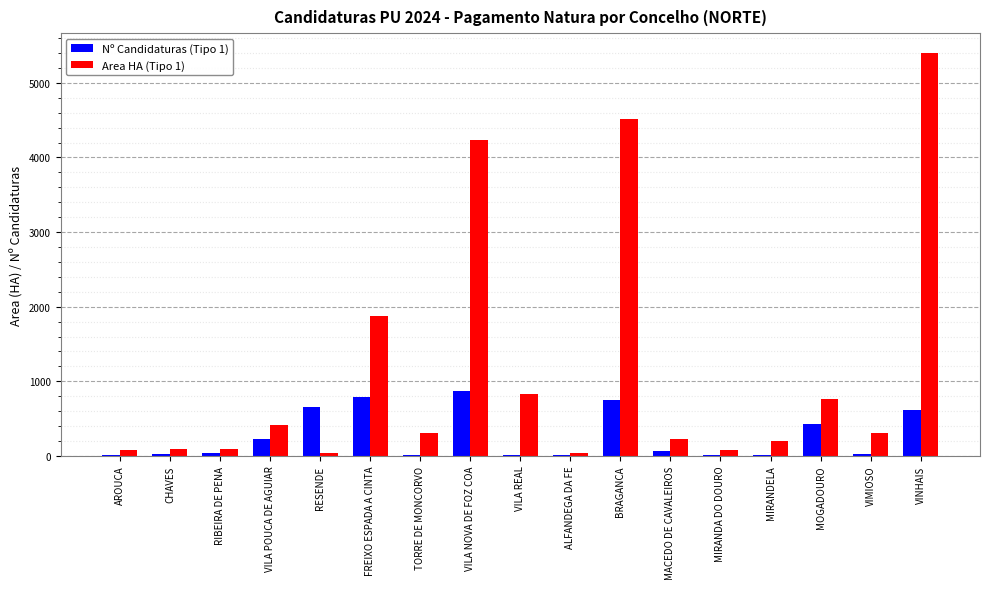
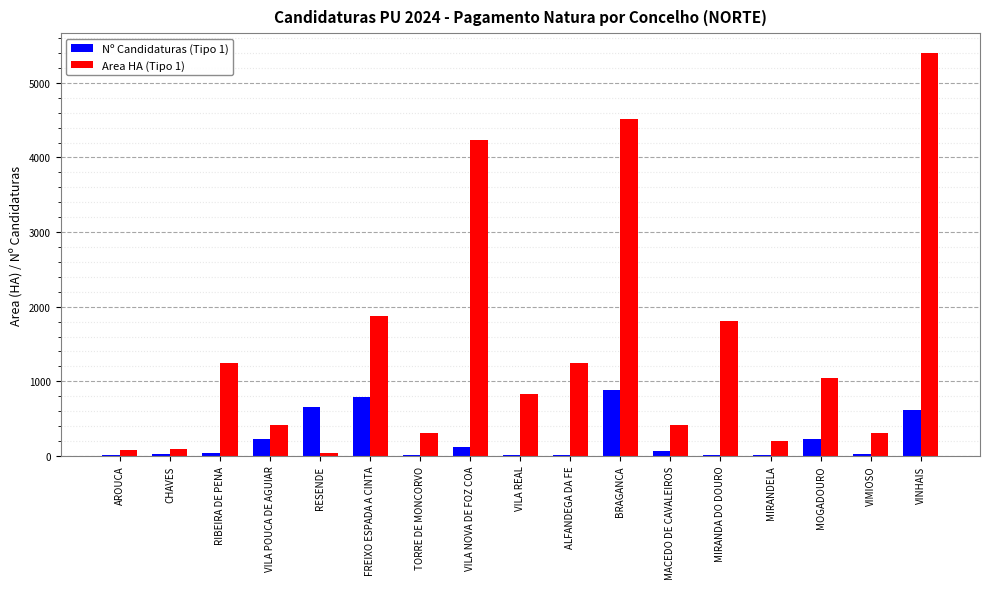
  {
    "Nº Candidaturas (Tipo 1)": {
      "RIBEIRA DE PENA": 0,
      "VILA POUCA DE AGUIAR": 200,
      "RESENDE": 700,
      "FREIXO ESPADA A CINTA": 800,
-     "VILA NOVA DE FOZ COA": 900,
-     "BRAGANCA": 700,
+     "VILA NOVA DE FOZ COA": 100,
+     "BRAGANCA": 900,
      "MACEDO DE CAVALEIROS": 100,
-     "MOGADOURO": 400,
+     "MOGADOURO": 200,
      "VINHAIS": 600
    },
    "Area HA (Tipo 1)": {
      "AROUCA": 100,
      "CHAVES": 100,
-     "RIBEIRA DE PENA": 100,
+     "RIBEIRA DE PENA": 1300,
      "VILA POUCA DE AGUIAR": 400,
      "RESENDE": 0,
      "FREIXO ESPADA A CINTA": 1900,
      "TORRE DE MONCORVO": 300,
      "VILA NOVA DE FOZ COA": 4200,
      "VILA REAL": 800,
-     "ALFANDEGA DA FE": 0,
+     "ALFANDEGA DA FE": 1200,
      "BRAGANCA": 4500,
-     "MACEDO DE CAVALEIROS": 200,
-     "MIRANDA DO DOURO": 100,
+     "MACEDO DE CAVALEIROS": 400,
+     "MIRANDA DO DOURO": 1800,
      "MIRANDELA": 200,
-     "MOGADOURO": 800,
+     "MOGADOURO": 1000,
      "VIMIOSO": 300,
      "VINHAIS": 5400
    }
  }
